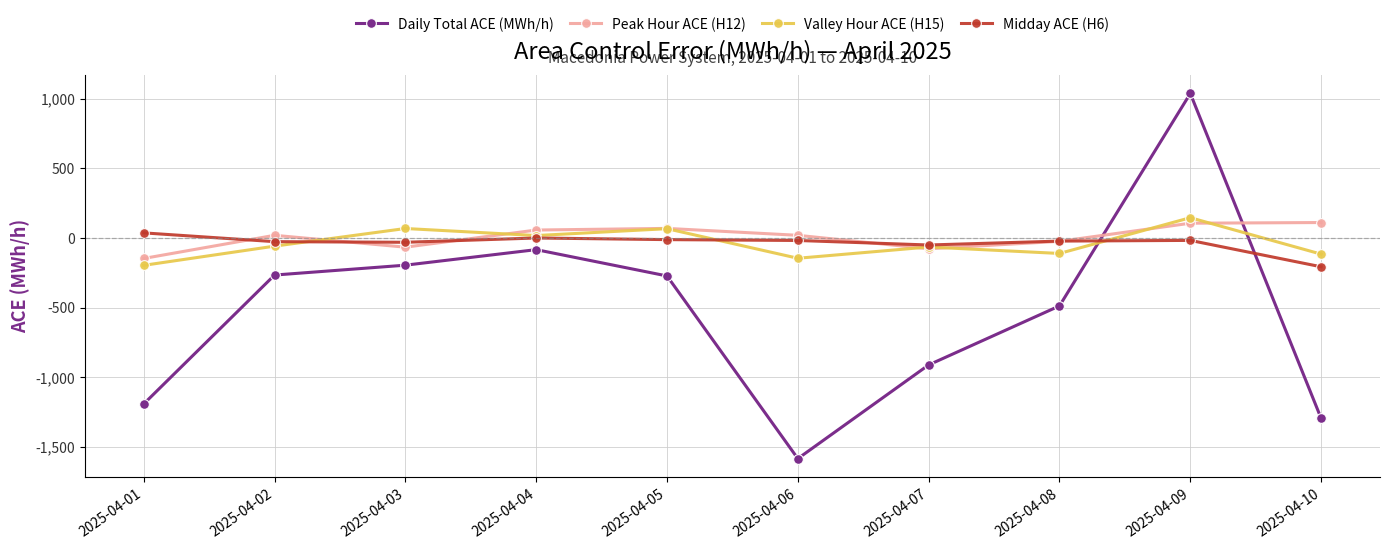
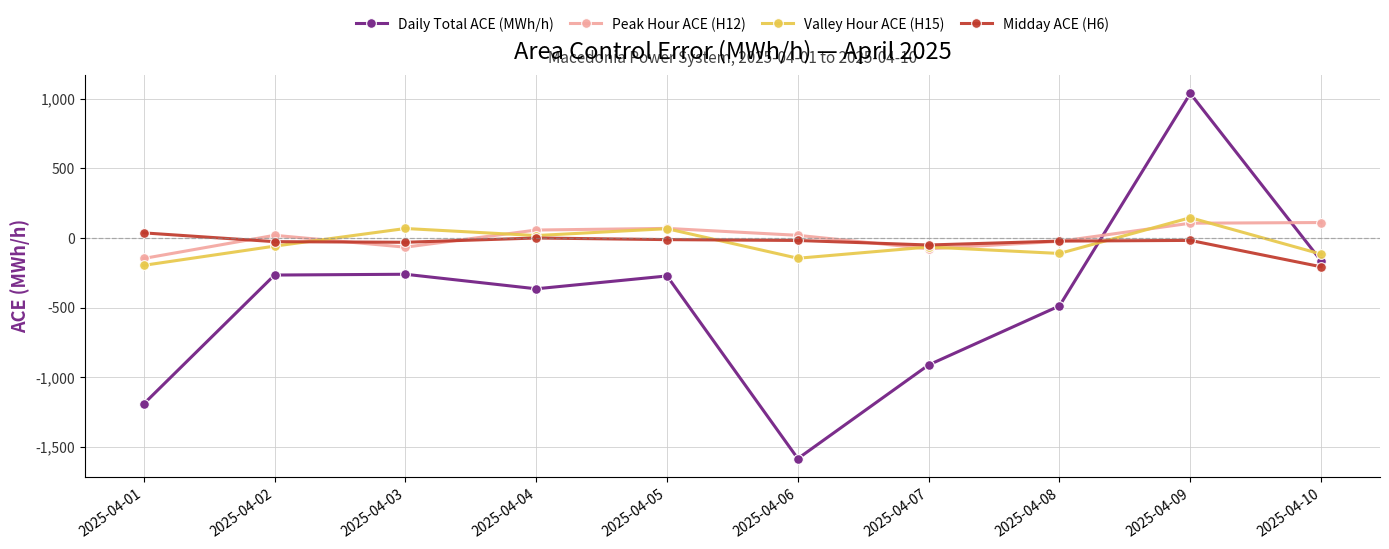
  {
    "Daily Total ACE (MWh/h)": {
      "2025-04-01": "-1,190",
      "2025-04-02": "-270",
-     "2025-04-03": "-200",
-     "2025-04-04": "-80",
+     "2025-04-03": "-260",
+     "2025-04-04": "-370",
      "2025-04-05": "-270",
      "2025-04-06": "-1,580",
      "2025-04-07": "-910",
      "2025-04-08": "-490",
      "2025-04-09": "1,040",
-     "2025-04-10": "-1,290"
+     "2025-04-10": "-160"
    },
    "Peak Hour ACE (H12)": {
      "2025-04-01": "-150",
      "2025-04-02": "20",
      "2025-04-03": "-70",
      "2025-04-04": "60",
      "2025-04-06": "20",
      "2025-04-09": "110",
      "2025-04-10": "110"
    },
    "Valley Hour ACE (H15)": {
      "2025-04-01": "-200",
      "2025-04-02": "-60",
      "2025-04-03": "70",
      "2025-04-06": "-150",
      "2025-04-08": "-110",
      "2025-04-09": "140",
      "2025-04-10": "-120"
    },
    "Midday ACE (H6)": {
      "2025-04-01": "40",
      "2025-04-02": "-30",
      "2025-04-03": "-30",
      "2025-04-05": "-10",
      "2025-04-06": "-20",
      "2025-04-09": "-20",
      "2025-04-10": "-210"
    }
  }
